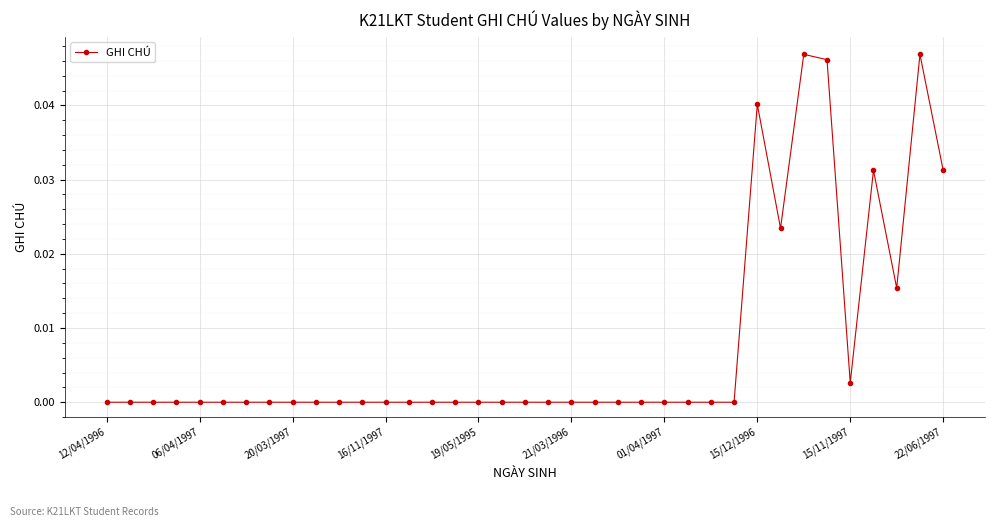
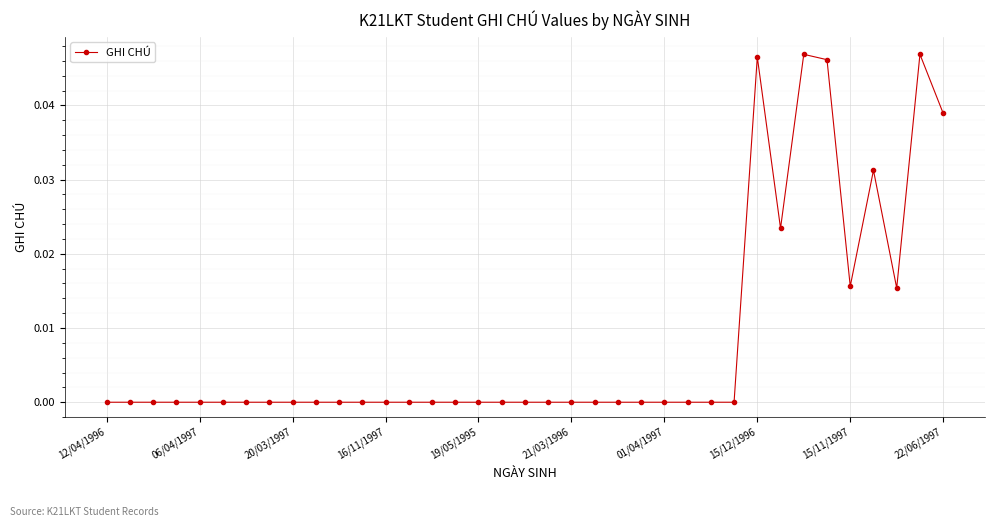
  {
    "12/04/1996": 0.000,
    "06/04/1997": 0.000,
    "20/03/1997": 0.000,
    "16/11/1997": 0.000,
    "19/05/1995": 0.000,
    "21/03/1996": 0.000,
    "01/04/1997": 0.000,
-   "15/12/1996": 0.040,
-   "15/11/1997": 0.003,
-   "22/06/1997": 0.031
+   "15/12/1996": 0.047,
+   "15/11/1997": 0.016,
+   "22/06/1997": 0.039
  }
